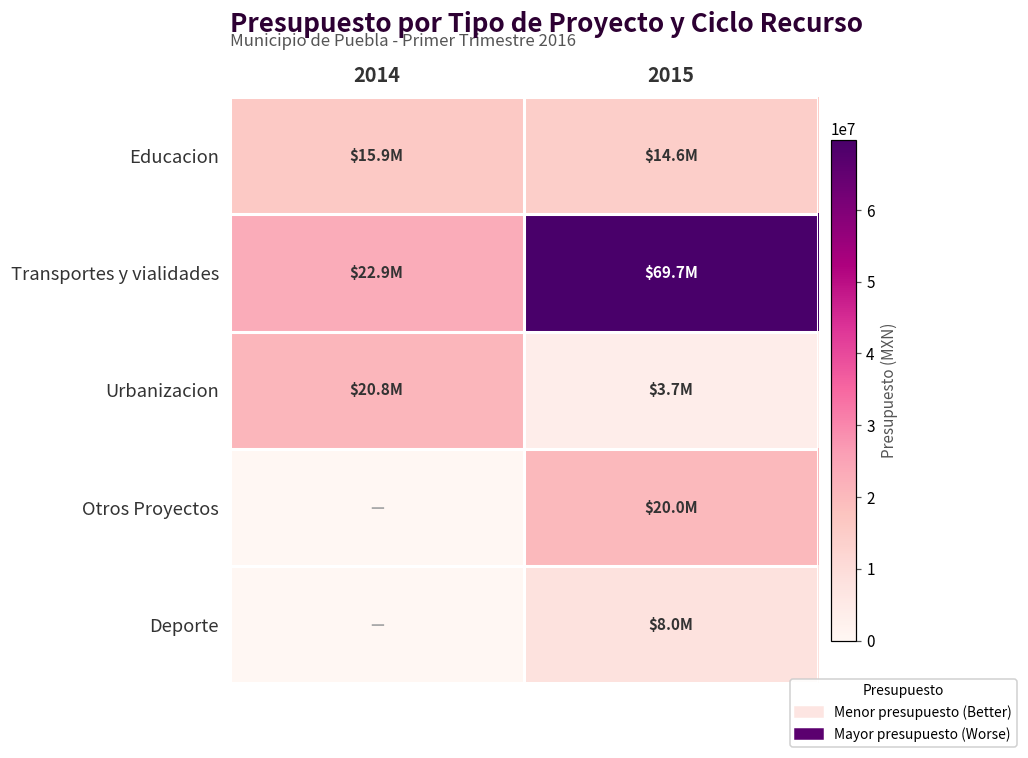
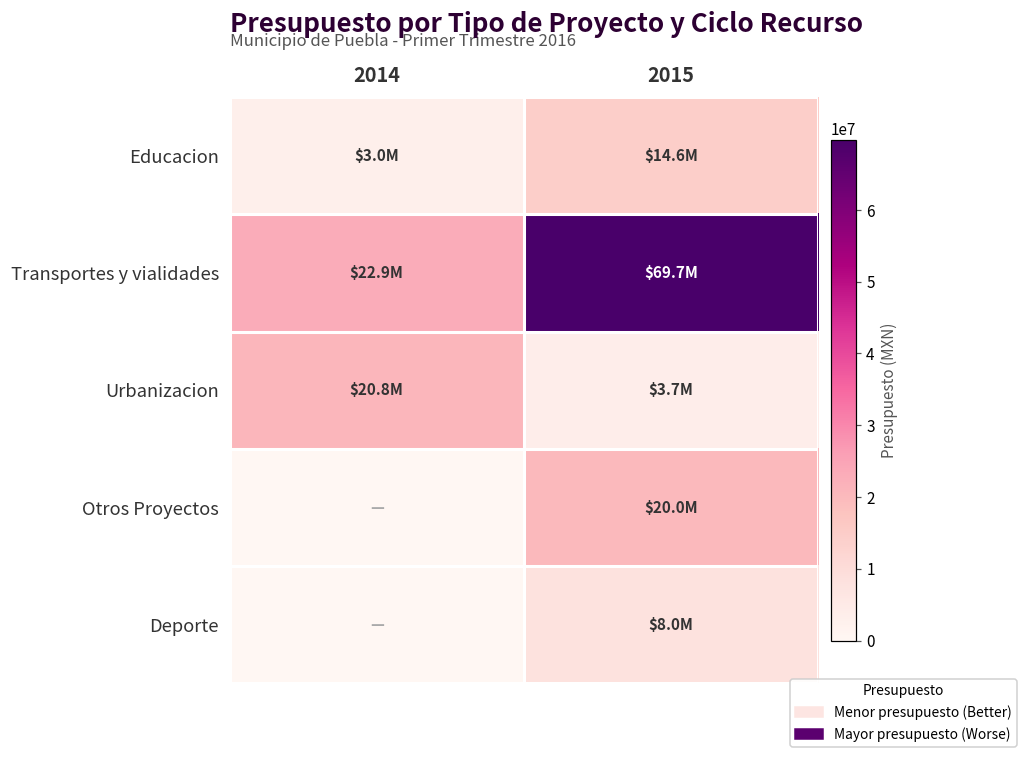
  {
    "Educacion": {
-     "2014": "$15.9M",
+     "2014": "$3.0M",
      "2015": "$14.6M"
    },
    "Transportes y vialidades": {
      "2014": "$22.9M",
      "2015": "$69.7M"
    },
    "Urbanizacion": {
      "2014": "$20.8M",
      "2015": "$3.7M"
    },
    "Otros Proyectos": {
      "2015": "$20.0M"
    },
    "Deporte": {
      "2015": "$8.0M"
    }
  }
